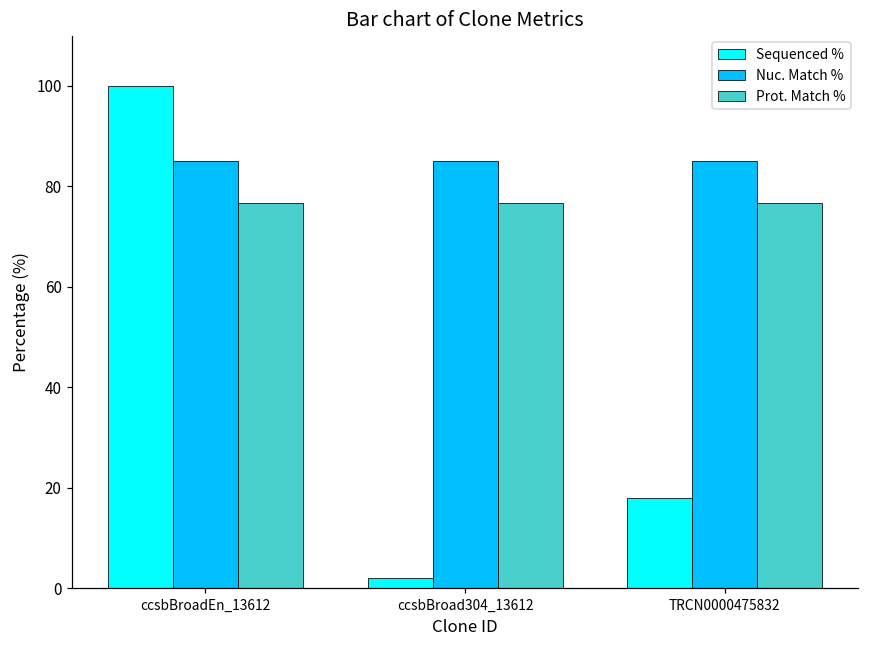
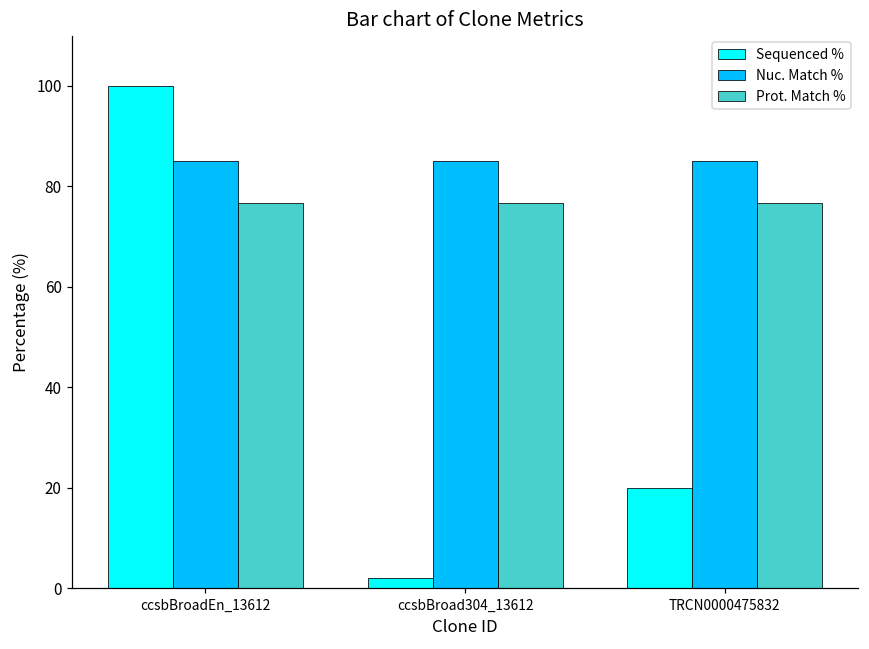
  {
    "Sequenced %": {
      "ccsbBroadEn_13612": 100,
      "ccsbBroad304_13612": 2,
-     "TRCN0000475832": 18
+     "TRCN0000475832": 20
    },
    "Nuc. Match %": {
      "ccsbBroadEn_13612": 85,
      "ccsbBroad304_13612": 85,
      "TRCN0000475832": 85
    },
    "Prot. Match %": {
      "ccsbBroadEn_13612": 77,
      "ccsbBroad304_13612": 77,
      "TRCN0000475832": 77
    }
  }
